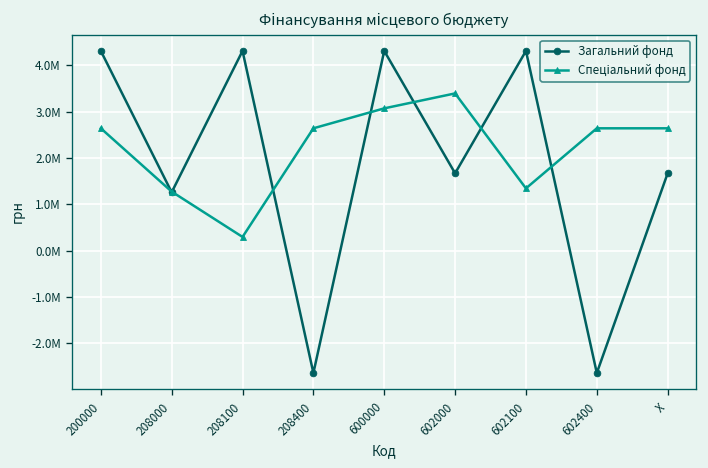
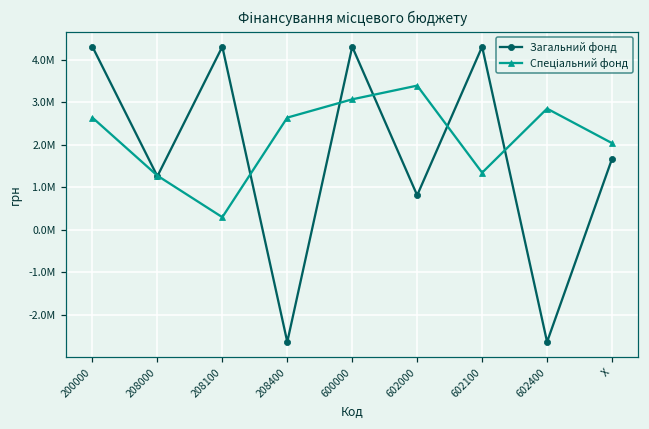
  {
    "Загальний фонд": {
      "200000": 4300000,
      "208100": 4300000,
      "208400": -2600000,
      "600000": 4300000,
-     "602000": 1700000,
+     "602000": 800000,
      "602100": 4300000,
      "602400": -2600000,
      "X": 1700000
    },
    "Спеціальний фонд": {
      "200000": 2600000,
      "208100": 300000,
      "208400": 2600000,
      "600000": 3100000,
      "602000": 3400000,
      "602100": 1300000,
-     "602400": 2600000,
-     "X": 2600000
+     "602400": 2800000,
+     "X": 2000000
    }
  }
